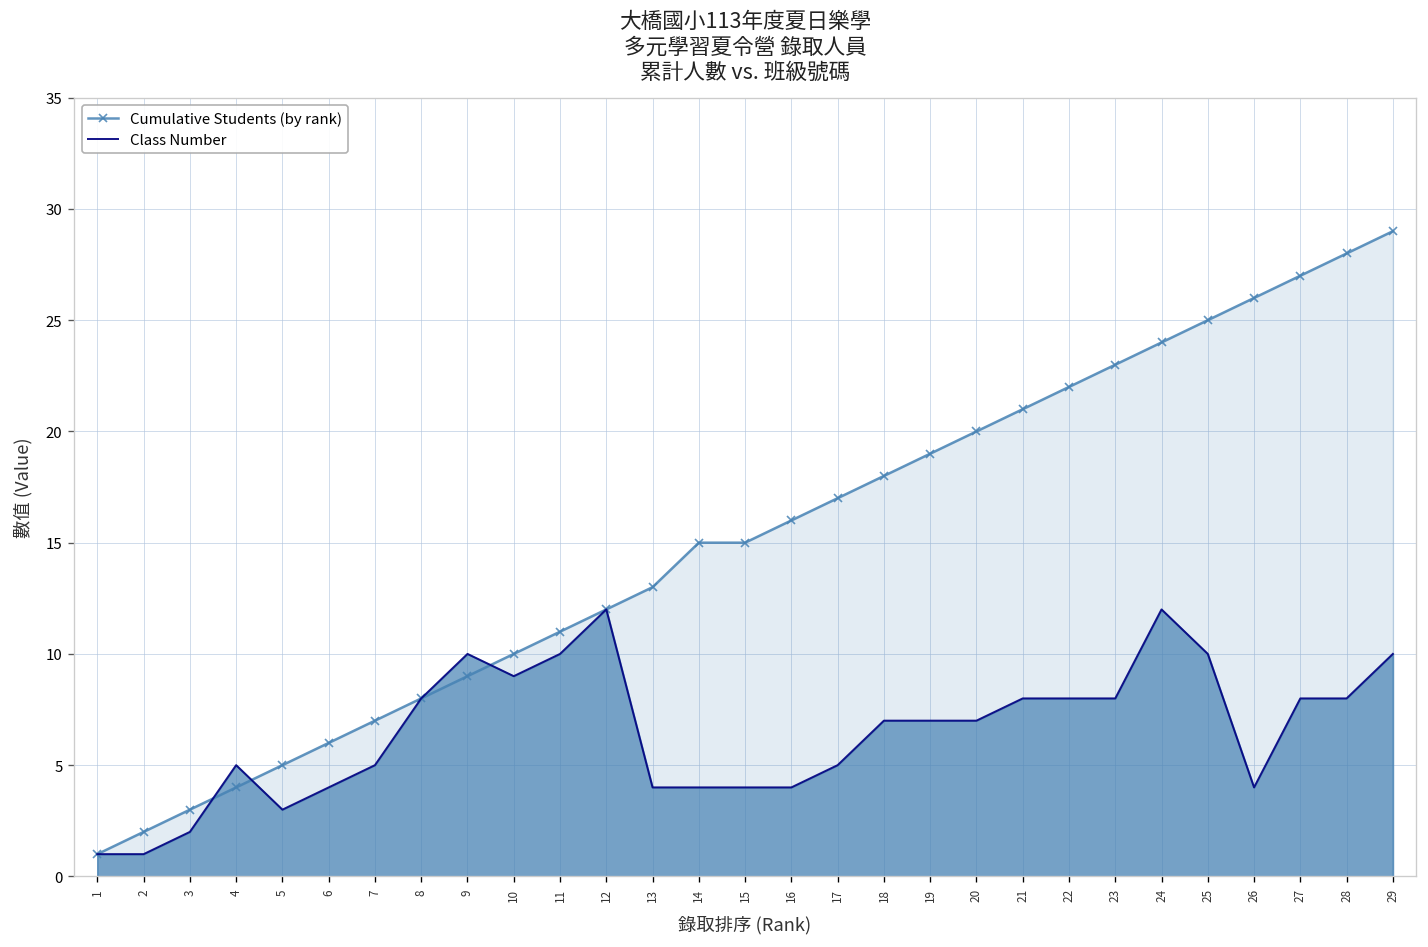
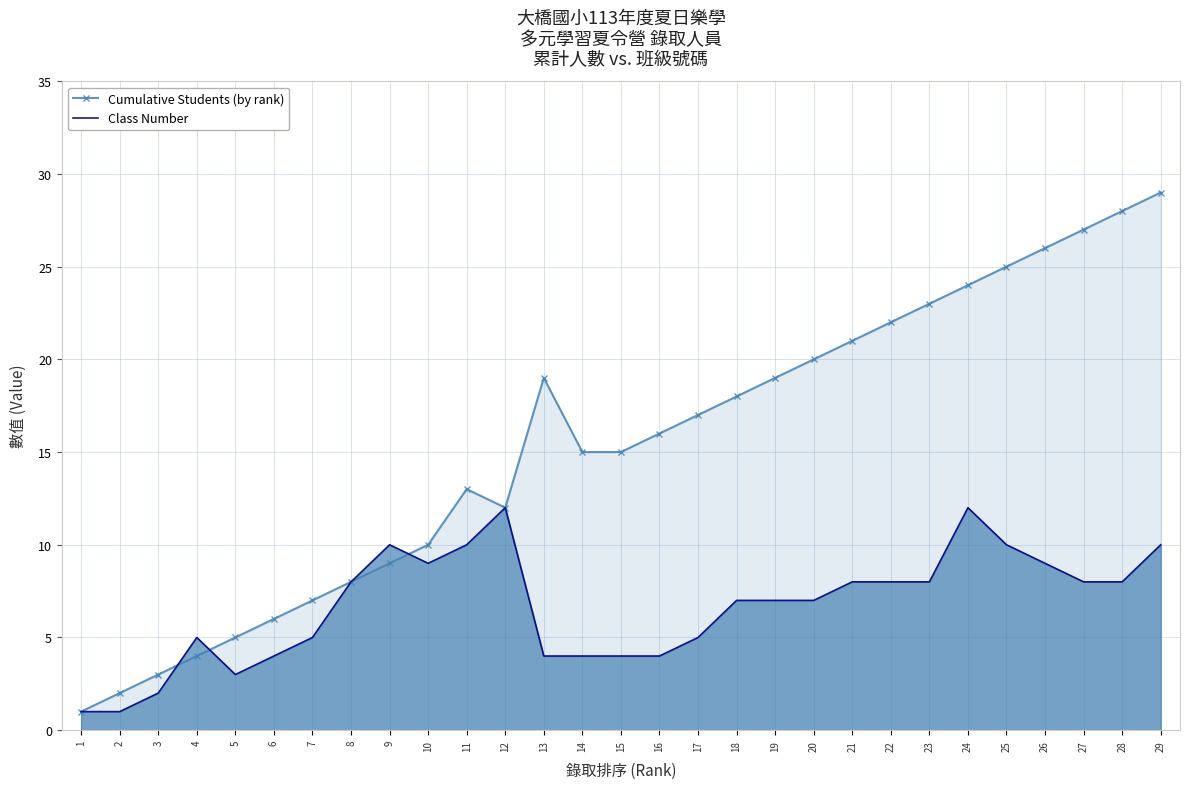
  {
    "Cumulative Students (by rank)": {
      "2": 2,
      "3": 3,
      "4": 4,
      "5": 5,
      "6": 6,
      "7": 7,
      "9": 9,
      "10": 10,
-     "11": 11,
-     "13": 13,
+     "11": 13,
+     "13": 19,
      "14": 15,
      "15": 15,
      "16": 16,
      "17": 17,
      "18": 18,
      "19": 19,
      "20": 20,
      "21": 21,
      "22": 22,
      "23": 23,
      "24": 24,
      "25": 25,
      "26": 26,
      "27": 27,
      "28": 28,
      "29": 29
    },
    "Class Number": {
      "2": 1,
      "3": 2,
      "4": 5,
      "5": 3,
      "6": 4,
      "7": 5,
      "9": 10,
      "10": 9,
      "11": 10,
      "13": 4,
      "14": 4,
      "15": 4,
      "16": 4,
      "17": 5,
      "18": 7,
      "19": 7,
      "20": 7,
      "21": 8,
      "22": 8,
      "23": 8,
      "24": 12,
      "25": 10,
-     "26": 4,
+     "26": 9,
      "27": 8,
      "28": 8,
      "29": 10
    }
  }
